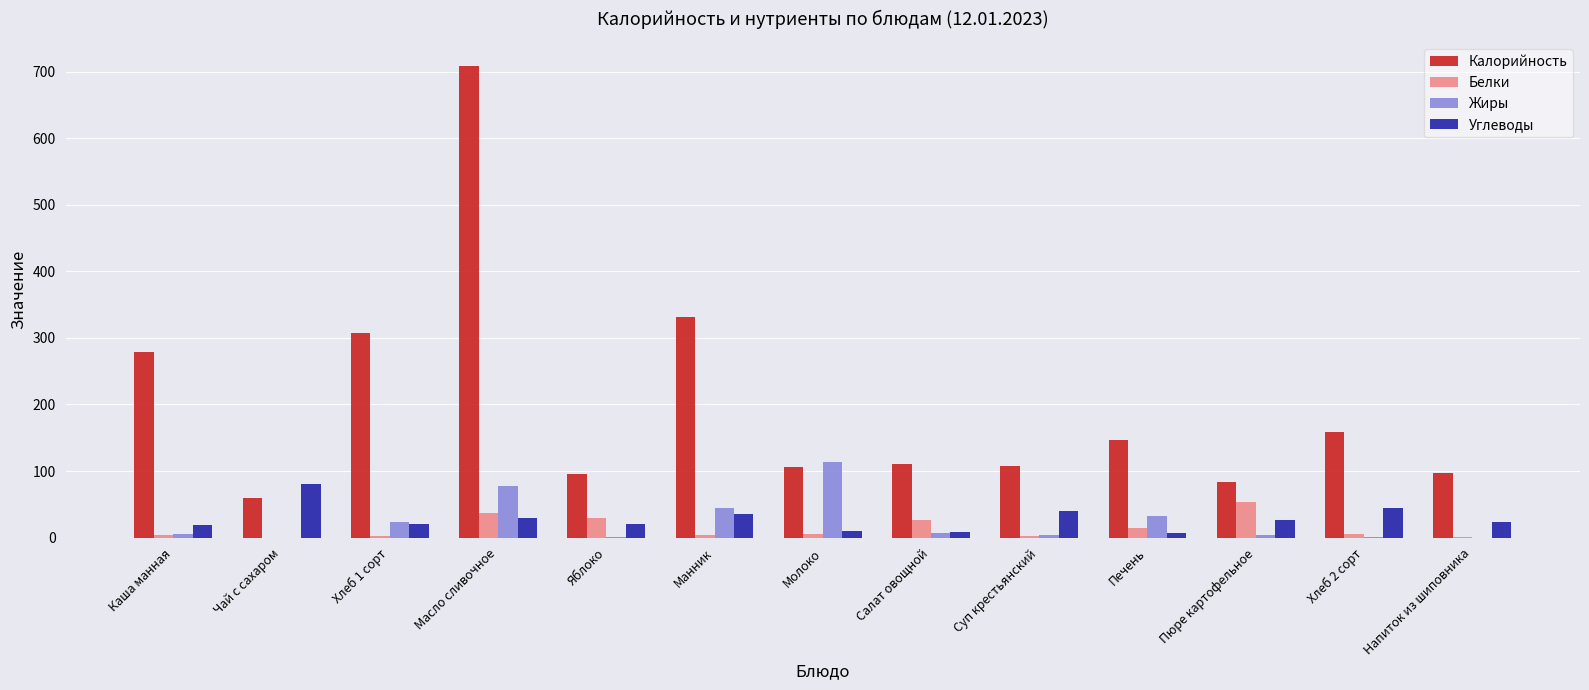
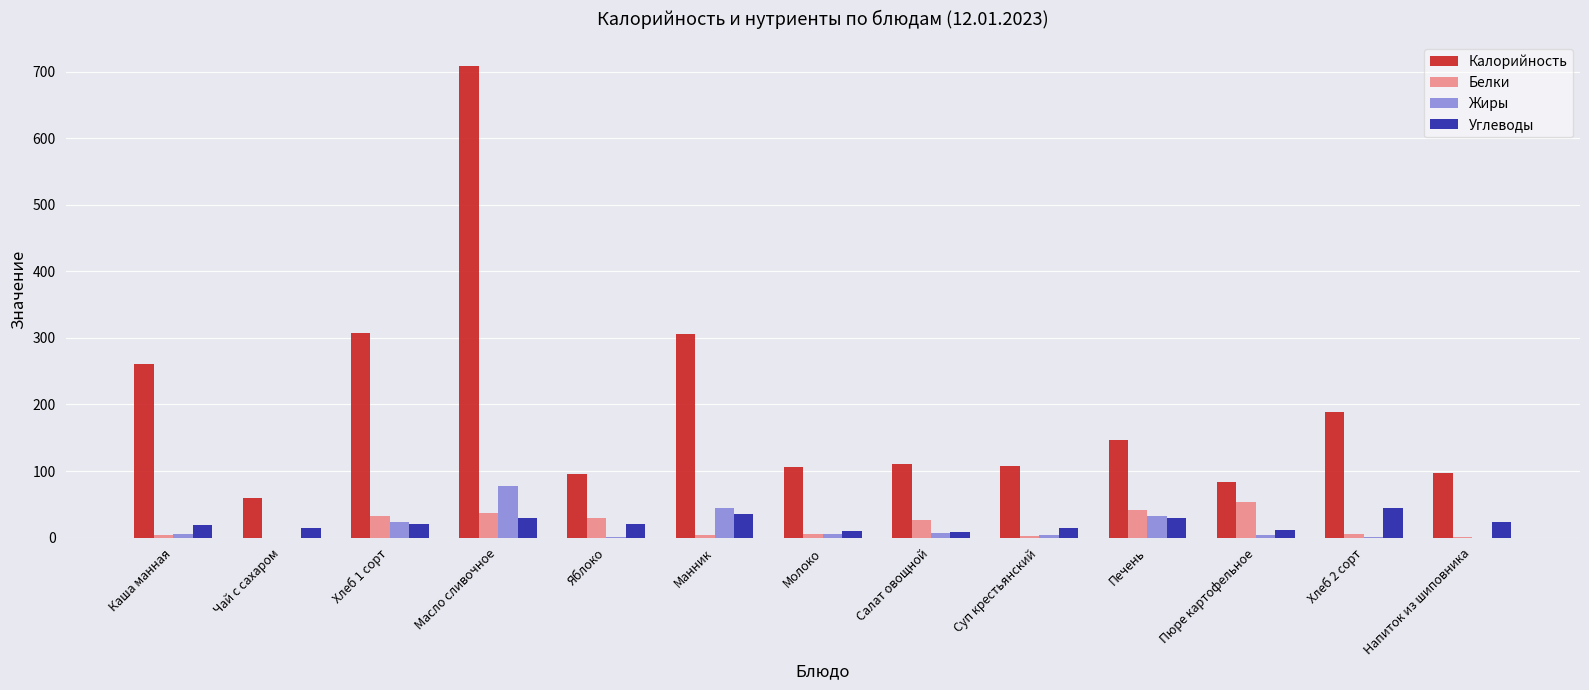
  {
    "Калорийность": {
-     "Каша манная": 280,
+     "Каша манная": 260,
      "Чай с сахаром": 60,
      "Хлеб 1 сорт": 310,
      "Масло сливочное": 710,
      "Яблоко": 100,
-     "Манник": 330,
+     "Манник": 310,
      "Молоко": 110,
      "Салат овощной": 110,
      "Суп крестьянский": 110,
      "Печень": 150,
      "Пюре картофельное": 80,
-     "Хлеб 2 сорт": 160,
+     "Хлеб 2 сорт": 190,
      "Напиток из шиповника": 100
    },
    "Белки": {
      "Каша манная": 0,
      "Чай с сахаром": 0,
-     "Хлеб 1 сорт": 0,
+     "Хлеб 1 сорт": 30,
      "Масло сливочное": 40,
      "Яблоко": 30,
      "Манник": 0,
      "Молоко": 10,
      "Салат овощной": 30,
-     "Печень": 10,
+     "Печень": 40,
      "Пюре картофельное": 50,
      "Хлеб 2 сорт": 10
    },
    "Жиры": {
      "Каша манная": 10,
      "Чай с сахаром": 0,
      "Хлеб 1 сорт": 20,
      "Масло сливочное": 80,
      "Манник": 40,
-     "Молоко": 110,
+     "Молоко": 10,
      "Салат овощной": 10,
      "Суп крестьянский": 0,
      "Печень": 30,
      "Пюре картофельное": 0,
      "Напиток из шиповника": 0
    },
    "Углеводы": {
      "Каша манная": 20,
-     "Чай с сахаром": 80,
+     "Чай с сахаром": 20,
      "Хлеб 1 сорт": 20,
      "Масло сливочное": 30,
      "Яблоко": 20,
      "Манник": 40,
      "Молоко": 10,
      "Салат овощной": 10,
-     "Суп крестьянский": 40,
-     "Печень": 10,
-     "Пюре картофельное": 30,
+     "Суп крестьянский": 20,
+     "Печень": 30,
+     "Пюре картофельное": 10,
      "Хлеб 2 сорт": 40,
      "Напиток из шиповника": 20
    }
  }
